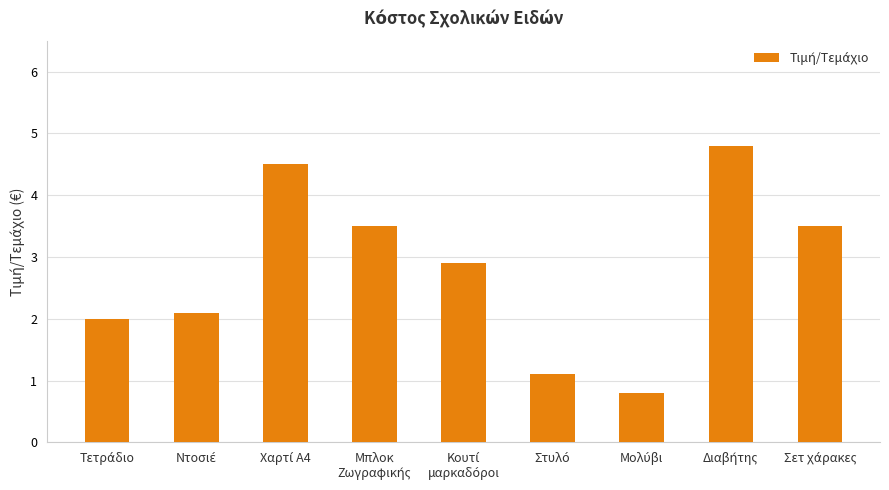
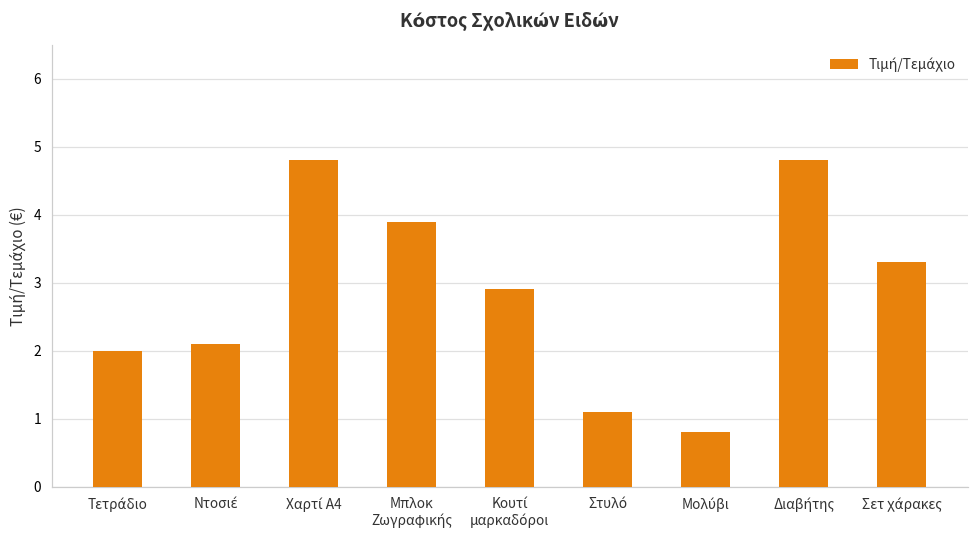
  {
    "Τετράδιο": 2.0,
    "Ντοσιέ": 2.1,
-   "Χαρτί Α4": 4.5,
-   "Μπλοκ Ζωγραφικής": 3.5,
+   "Χαρτί Α4": 4.8,
+   "Μπλοκ Ζωγραφικής": 3.9,
    "Κουτί μαρκαδόροι": 2.9,
    "Στυλό": 1.1,
    "Μολύβι": 0.8,
    "Διαβήτης": 4.8,
-   "Σετ χάρακες": 3.5
+   "Σετ χάρακες": 3.3
  }
